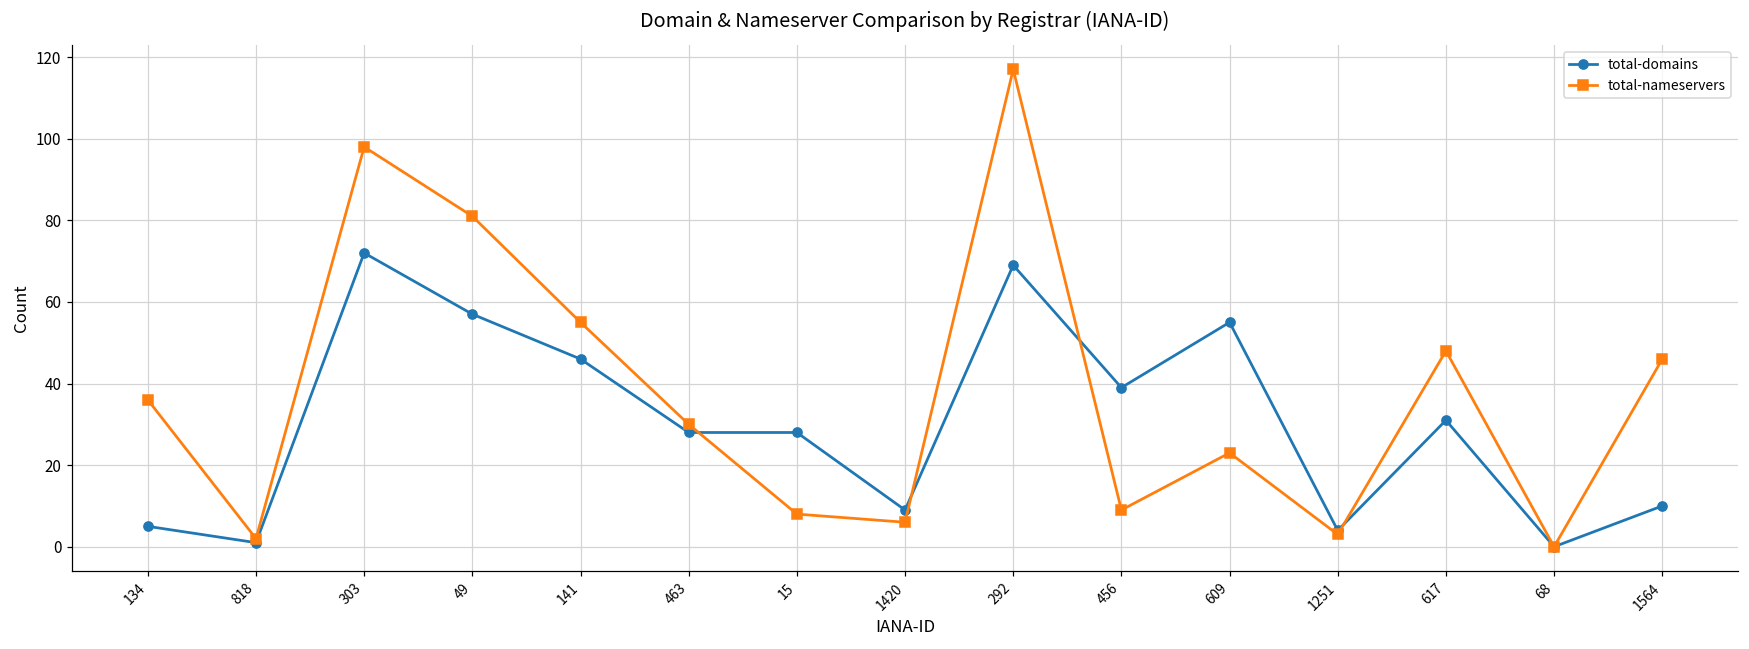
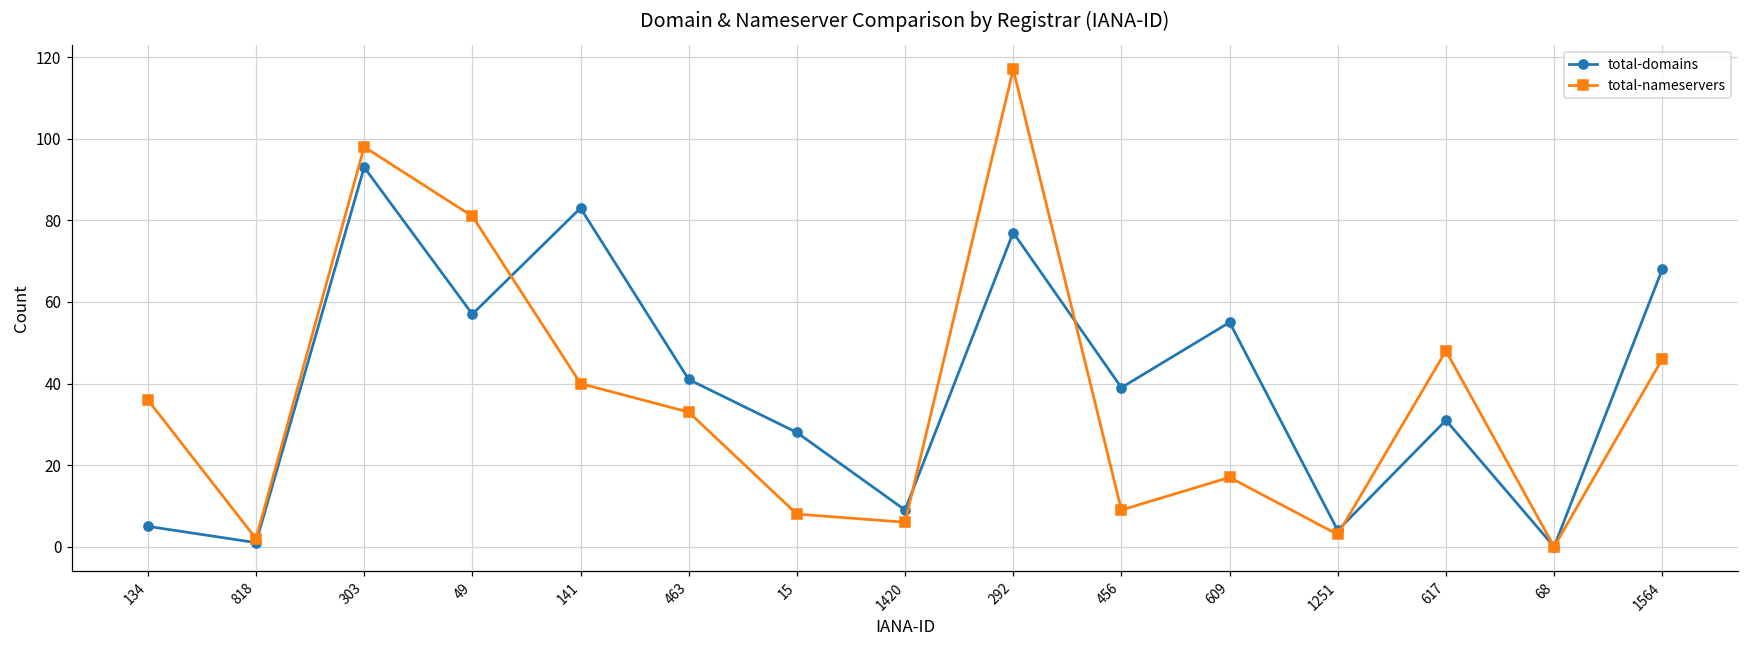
  {
    "total-domains": {
      "134": 5,
      "818": 1,
-     "303": 72,
+     "303": 93,
      "49": 57,
-     "141": 46,
-     "463": 28,
+     "141": 83,
+     "463": 41,
      "15": 28,
      "1420": 9,
-     "292": 69,
+     "292": 77,
      "456": 39,
      "609": 55,
      "1251": 4,
      "617": 31,
-     "1564": 10
+     "1564": 68
    },
    "total-nameservers": {
      "134": 36,
      "818": 2,
      "303": 98,
      "49": 81,
-     "141": 55,
-     "463": 30,
+     "141": 40,
+     "463": 33,
      "15": 8,
      "1420": 6,
      "292": 117,
      "456": 9,
-     "609": 23,
+     "609": 17,
      "1251": 3,
      "617": 48,
      "1564": 46
    }
  }
